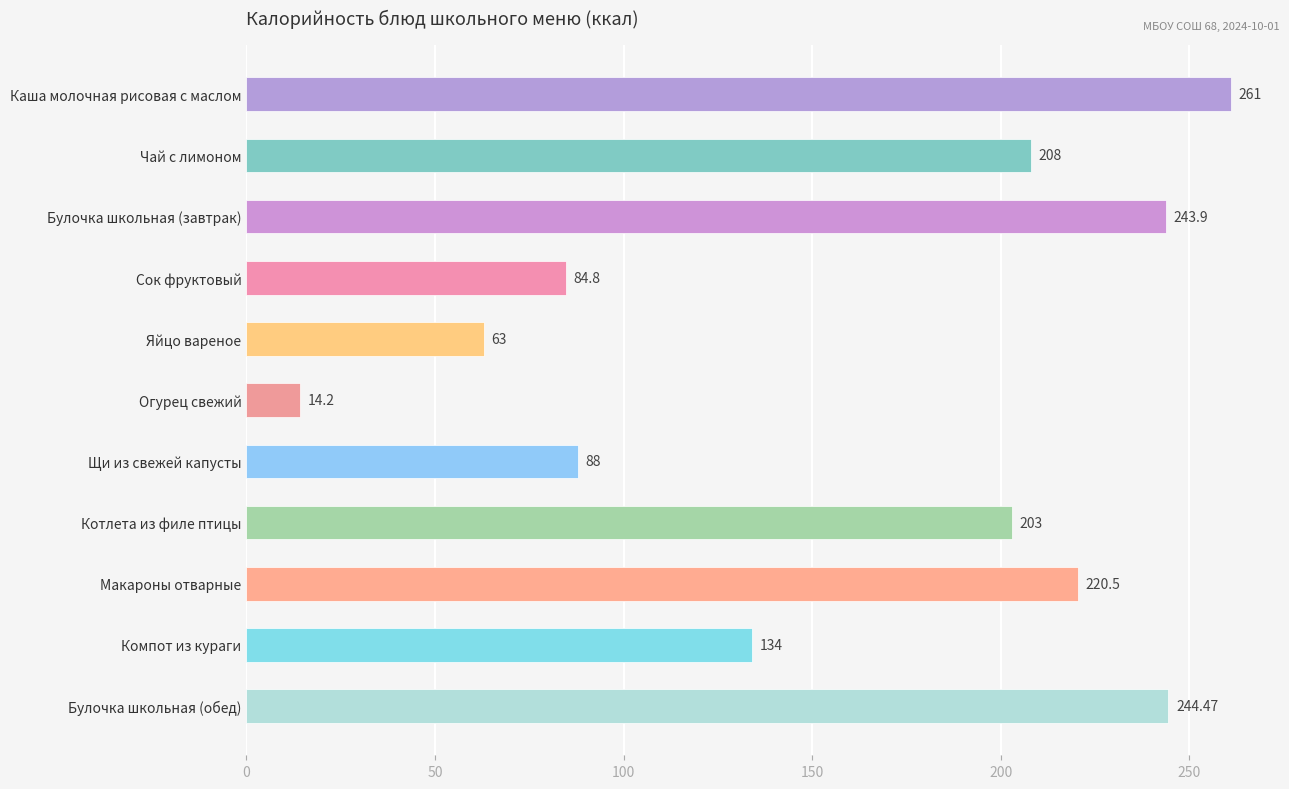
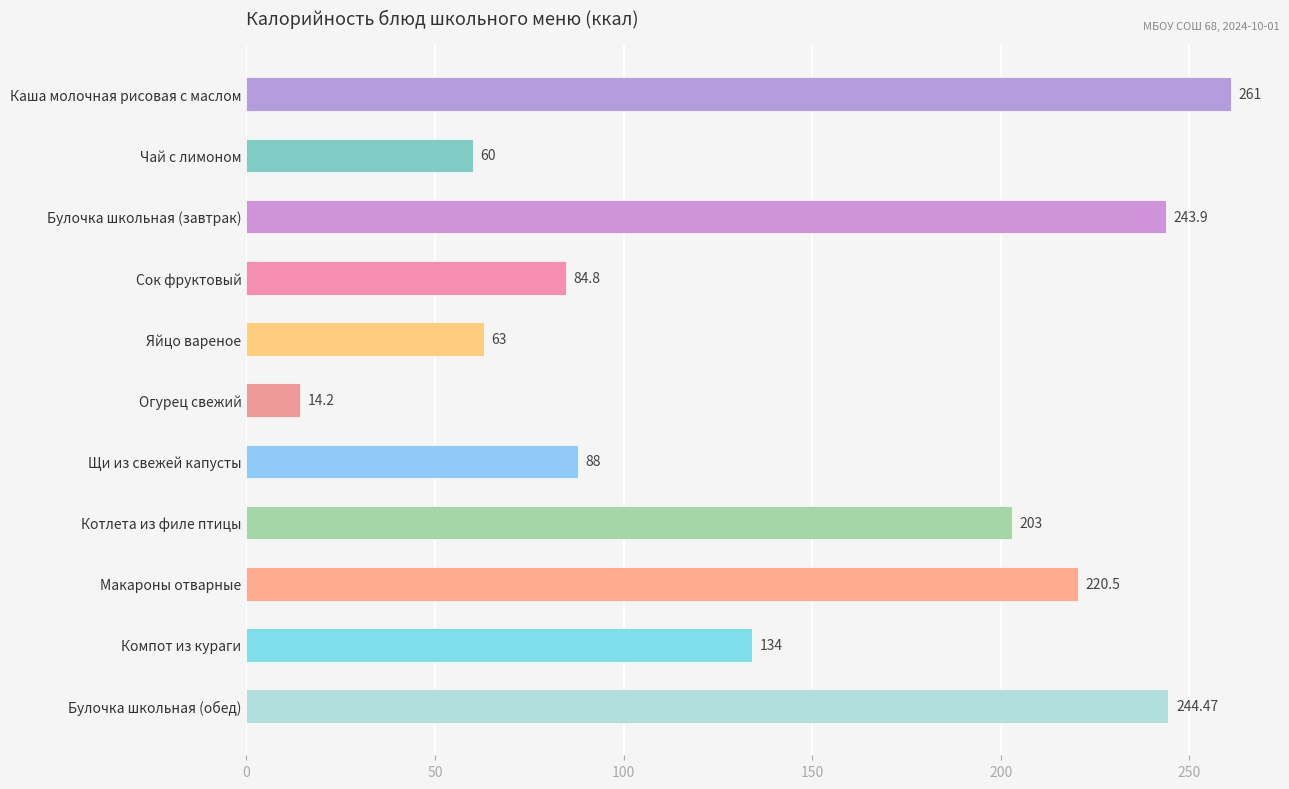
  {
    "Каша молочная рисовая с маслом": 261,
-   "Чай с лимоном": 208,
+   "Чай с лимоном": 60,
    "Булочка школьная (завтрак)": 243.9,
    "Сок фруктовый": 84.8,
    "Яйцо вареное": 63,
    "Огурец свежий": 14.2,
    "Щи из свежей капусты": 88,
    "Котлета из филе птицы": 203,
    "Макароны отварные": 220.5,
    "Компот из кураги": 134,
    "Булочка школьная (обед)": 244.47
  }
